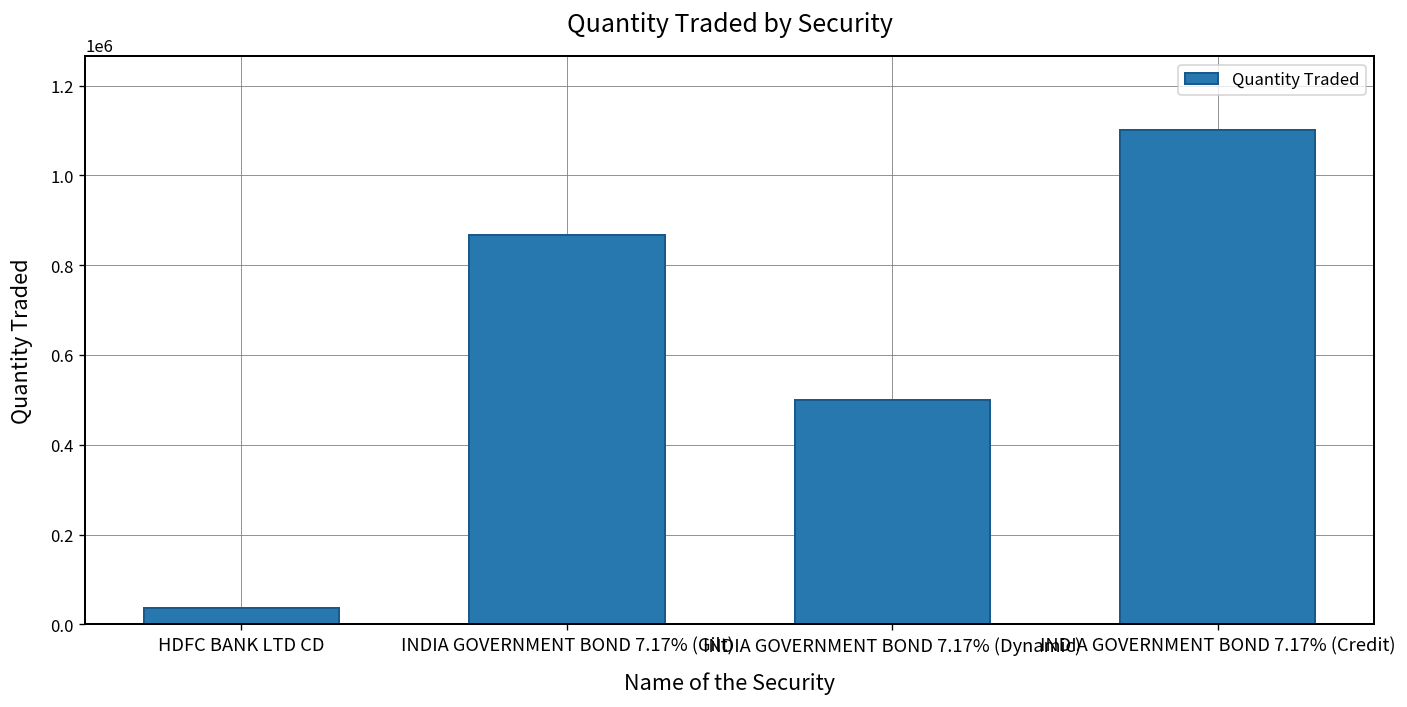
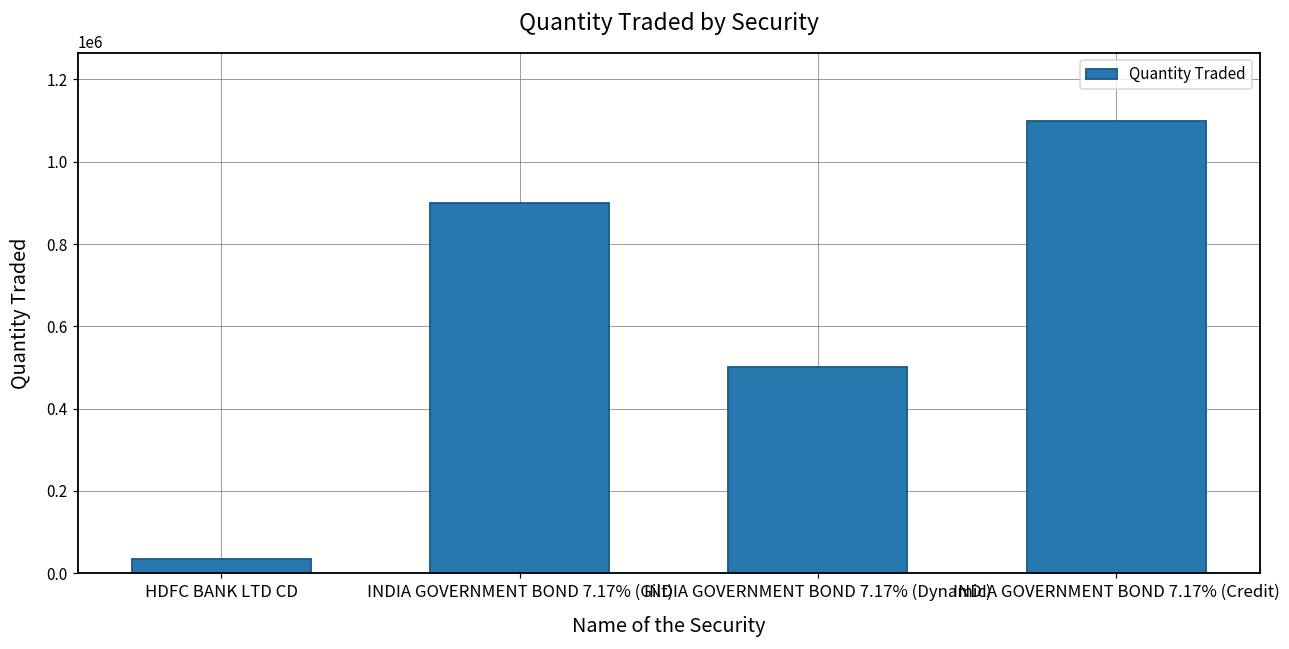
  {
    "HDFC BANK LTD CD": 40000,
-   "INDIA GOVERNMENT BOND 7.17% (Gilt)": 870000,
+   "INDIA GOVERNMENT BOND 7.17% (Gilt)": 900000,
    "INDIA GOVERNMENT BOND 7.17% (Dynamic)": 500000,
    "INDIA GOVERNMENT BOND 7.17% (Credit)": 1100000
  }
